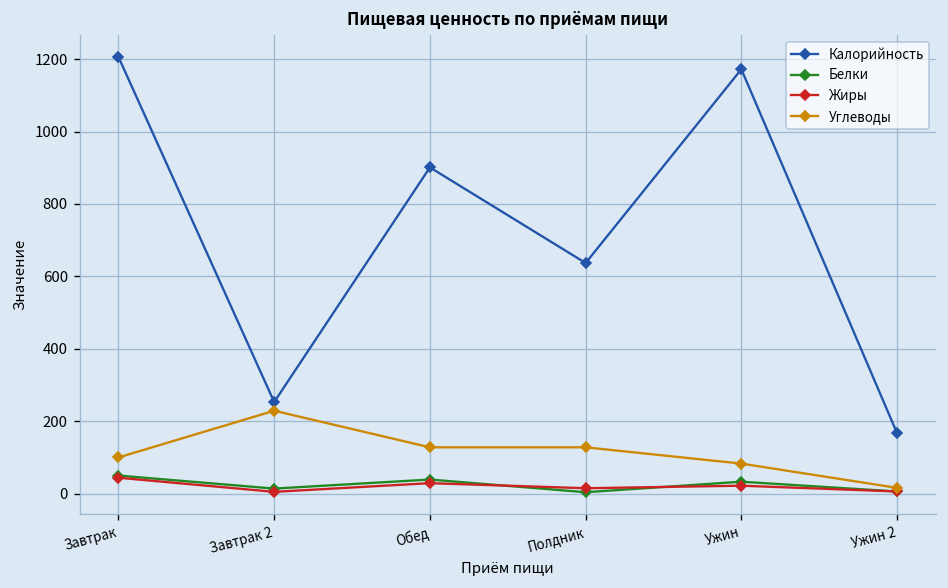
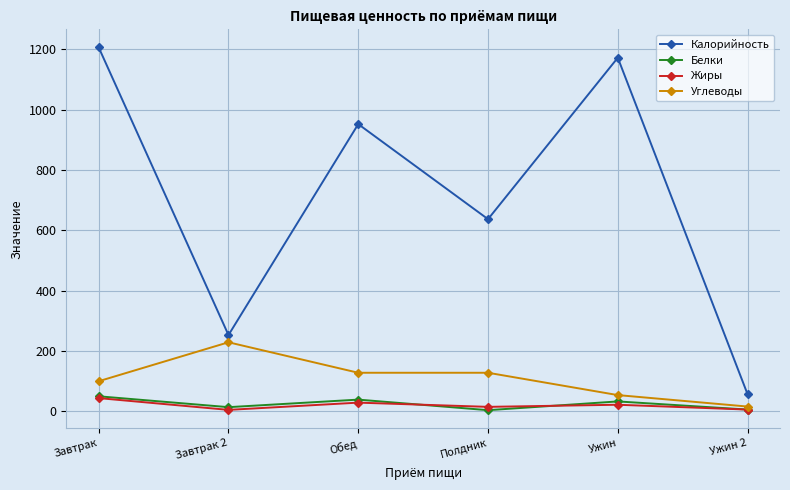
  {
    "Калорийность": {
      "Завтрак": 1210,
      "Завтрак 2": 250,
-     "Обед": 900,
+     "Обед": 950,
      "Полдник": 640,
      "Ужин": 1170,
-     "Ужин 2": 170
+     "Ужин 2": 60
    },
    "Белки": {
      "Завтрак 2": 10,
      "Обед": 40,
      "Полдник": 0,
      "Ужин": 30
    },
    "Жиры": {
      "Завтрак 2": 10,
      "Обед": 30,
      "Полдник": 20,
      "Ужин": 20
    },
    "Углеводы": {
      "Завтрак": 100,
      "Завтрак 2": 230,
      "Обед": 130,
      "Полдник": 130,
-     "Ужин": 80,
+     "Ужин": 50,
      "Ужин 2": 20
    }
  }
